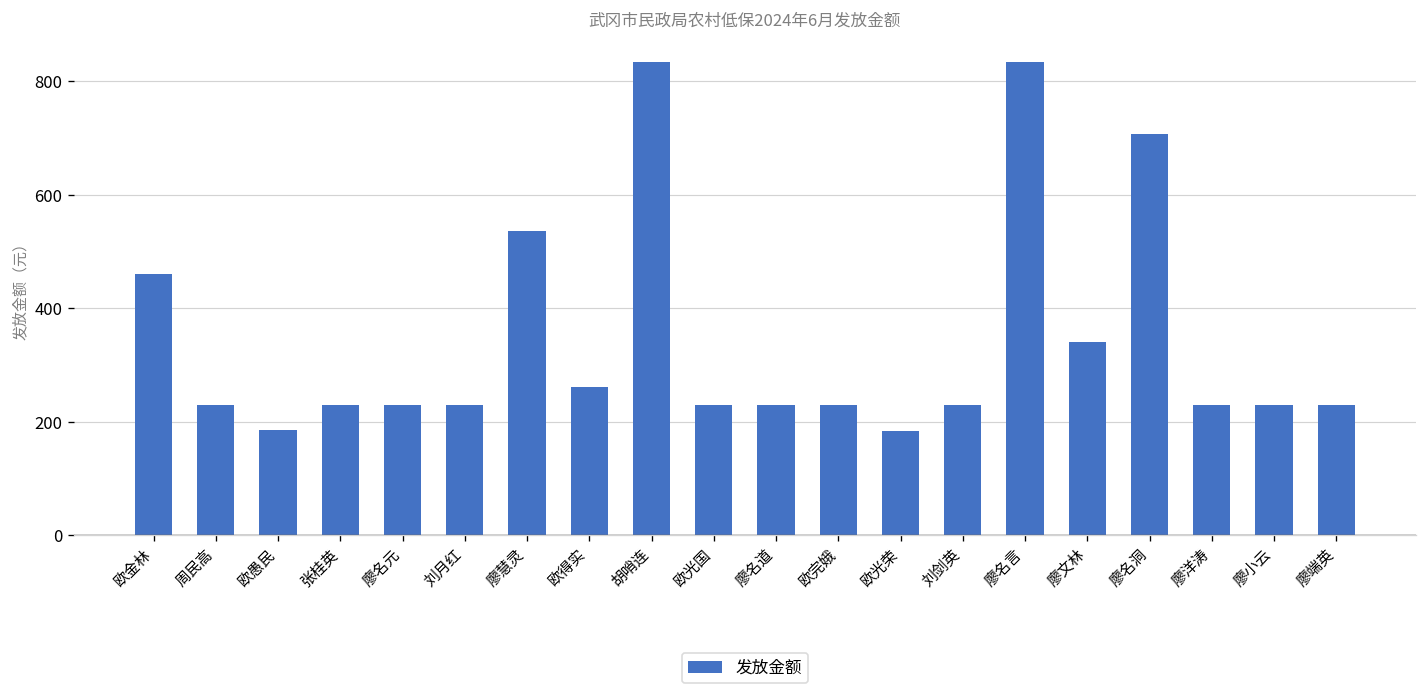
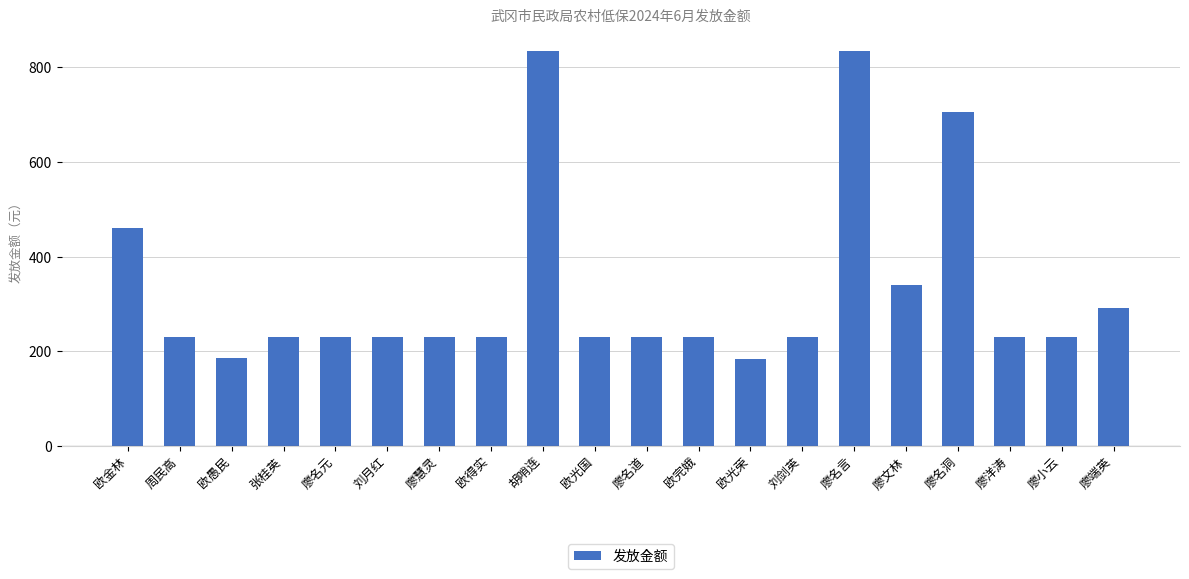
  {
    "欧金林": 460,
    "周民高": 230,
    "欧愚民": 190,
    "张桂英": 230,
    "廖名元": 230,
    "刘月红": 230,
-   "廖慧灵": 540,
-   "欧得实": 260,
+   "廖慧灵": 230,
+   "欧得实": 230,
    "胡哨连": 830,
    "欧光国": 230,
    "廖名道": 230,
    "欧完娥": 230,
    "欧光荣": 180,
    "刘剑英": 230,
    "廖名言": 830,
    "廖文林": 340,
    "廖名洞": 710,
    "廖洋涛": 230,
    "廖小云": 230,
-   "廖端英": 230
+   "廖端英": 290
  }
